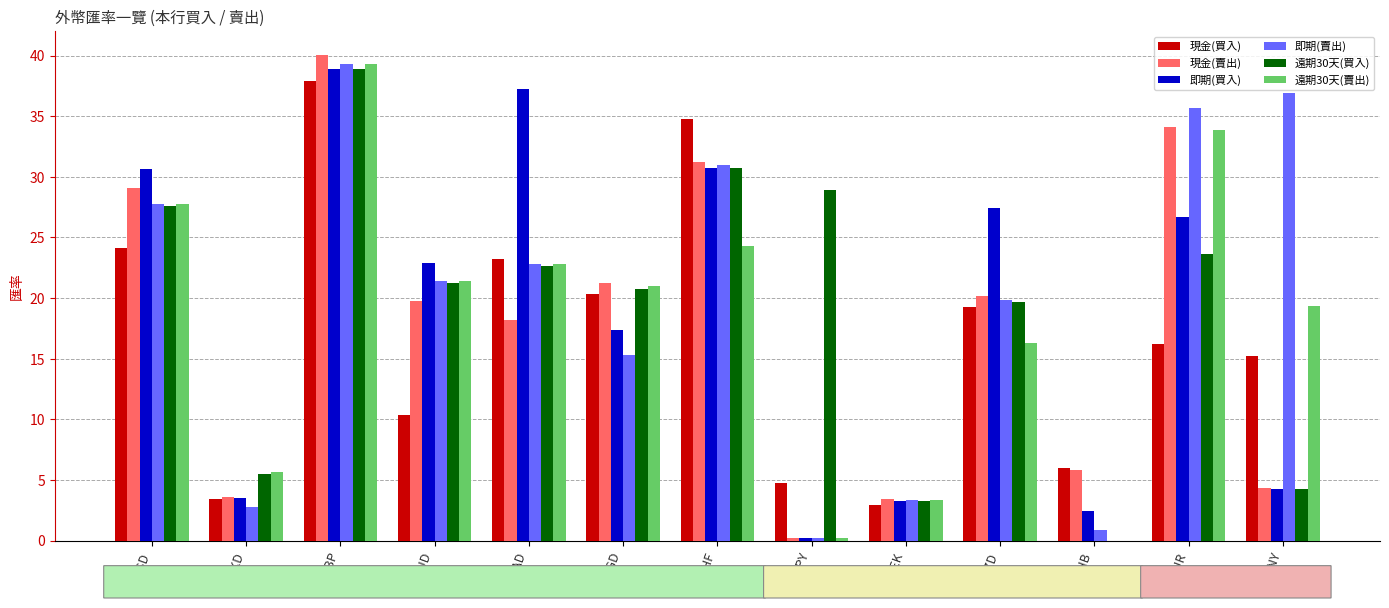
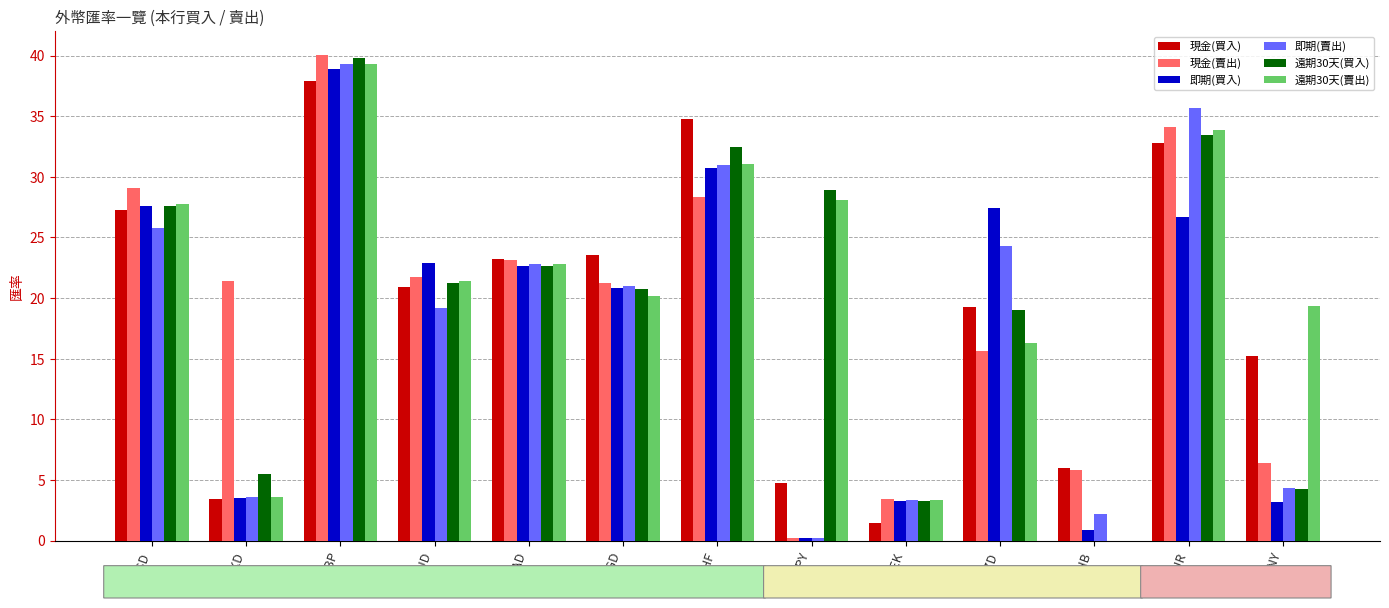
  {
    "現金(買入)": {
-     "USD": 24.1,
+     "USD": 27.3,
      "HKD": 3.4,
      "GBP": 37.9,
-     "AUD": 10.3,
+     "AUD": 20.9,
      "CAD": 23.2,
-     "SGD": 20.3,
+     "SGD": 23.6,
      "CHF": 34.8,
      "JPY": 4.7,
-     "SEK": 2.9,
+     "SEK": 1.4,
      "NZD": 19.3,
      "THB": 6.0,
-     "EUR": 16.2,
+     "EUR": 32.8,
      "CNY": 15.3
    },
    "現金(賣出)": {
      "USD": 29.1,
-     "HKD": 3.6,
+     "HKD": 21.4,
      "GBP": 40.0,
-     "AUD": 19.7,
-     "CAD": 18.2,
+     "AUD": 21.7,
+     "CAD": 23.2,
      "SGD": 21.2,
-     "CHF": 31.2,
+     "CHF": 28.3,
      "JPY": 0.3,
      "SEK": 3.5,
-     "NZD": 20.1,
+     "NZD": 15.6,
      "THB": 5.8,
      "EUR": 34.1,
-     "CNY": 4.4
+     "CNY": 6.4
    },
    "即期(買入)": {
-     "USD": 30.6,
+     "USD": 27.6,
      "HKD": 3.5,
      "GBP": 38.9,
      "AUD": 22.9,
-     "CAD": 37.2,
-     "SGD": 17.4,
+     "CAD": 22.6,
+     "SGD": 20.8,
      "CHF": 30.7,
      "JPY": 0.2,
      "SEK": 3.3,
      "NZD": 27.4,
-     "THB": 2.5,
+     "THB": 0.9,
      "EUR": 26.7,
-     "CNY": 4.3
+     "CNY": 3.2
    },
    "即期(賣出)": {
-     "USD": 27.7,
-     "HKD": 2.8,
+     "USD": 25.8,
+     "HKD": 3.6,
      "GBP": 39.3,
-     "AUD": 21.4,
+     "AUD": 19.2,
      "CAD": 22.8,
-     "SGD": 15.3,
+     "SGD": 21.0,
      "CHF": 31.0,
      "JPY": 0.3,
      "SEK": 3.4,
-     "NZD": 19.9,
-     "THB": 0.9,
+     "NZD": 24.3,
+     "THB": 2.2,
      "EUR": 35.7,
-     "CNY": 36.9
+     "CNY": 4.4
    },
    "遠期30天(買入)": {
      "USD": 27.6,
      "HKD": 5.5,
-     "GBP": 38.9,
+     "GBP": 39.8,
      "AUD": 21.2,
      "CAD": 22.6,
      "SGD": 20.8,
-     "CHF": 30.7,
+     "CHF": 32.5,
      "JPY": 28.9,
      "SEK": 3.3,
-     "NZD": 19.6,
+     "NZD": 19.0,
      "THB": 0.0,
-     "EUR": 23.7,
+     "EUR": 33.4,
      "CNY": 4.3
    },
    "遠期30天(賣出)": {
      "USD": 27.7,
-     "HKD": 5.7,
+     "HKD": 3.6,
      "GBP": 39.3,
      "AUD": 21.4,
      "CAD": 22.8,
-     "SGD": 21.0,
-     "CHF": 24.3,
-     "JPY": 0.3,
+     "SGD": 20.2,
+     "CHF": 31.0,
+     "JPY": 28.1,
      "SEK": 3.4,
      "NZD": 16.3,
      "THB": 0.0,
      "EUR": 33.8,
      "CNY": 19.4
    }
  }
